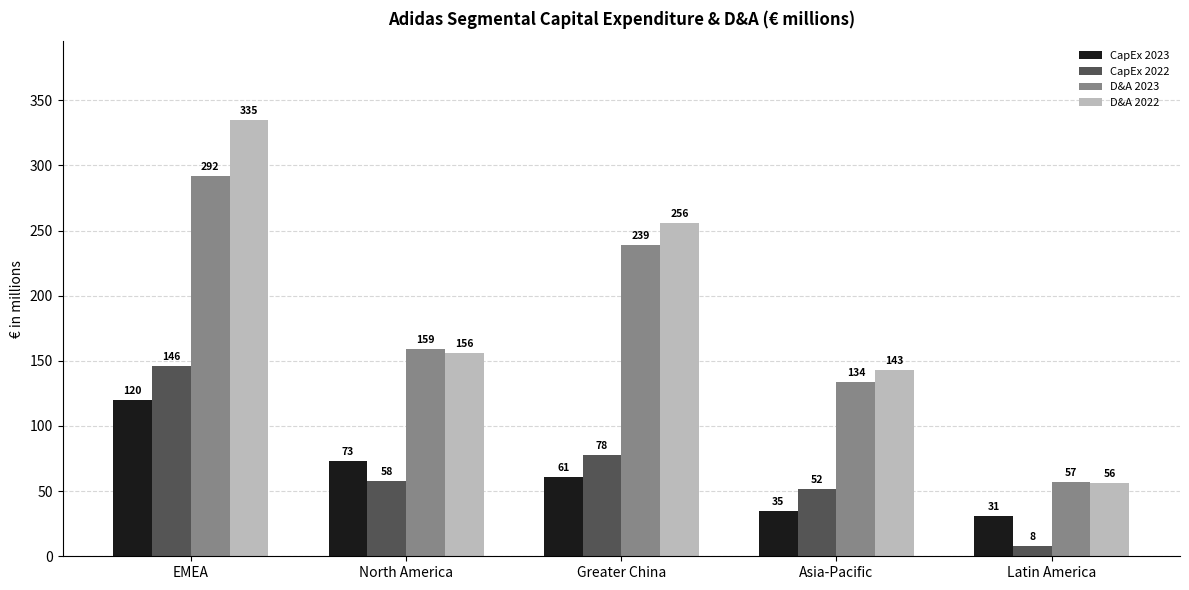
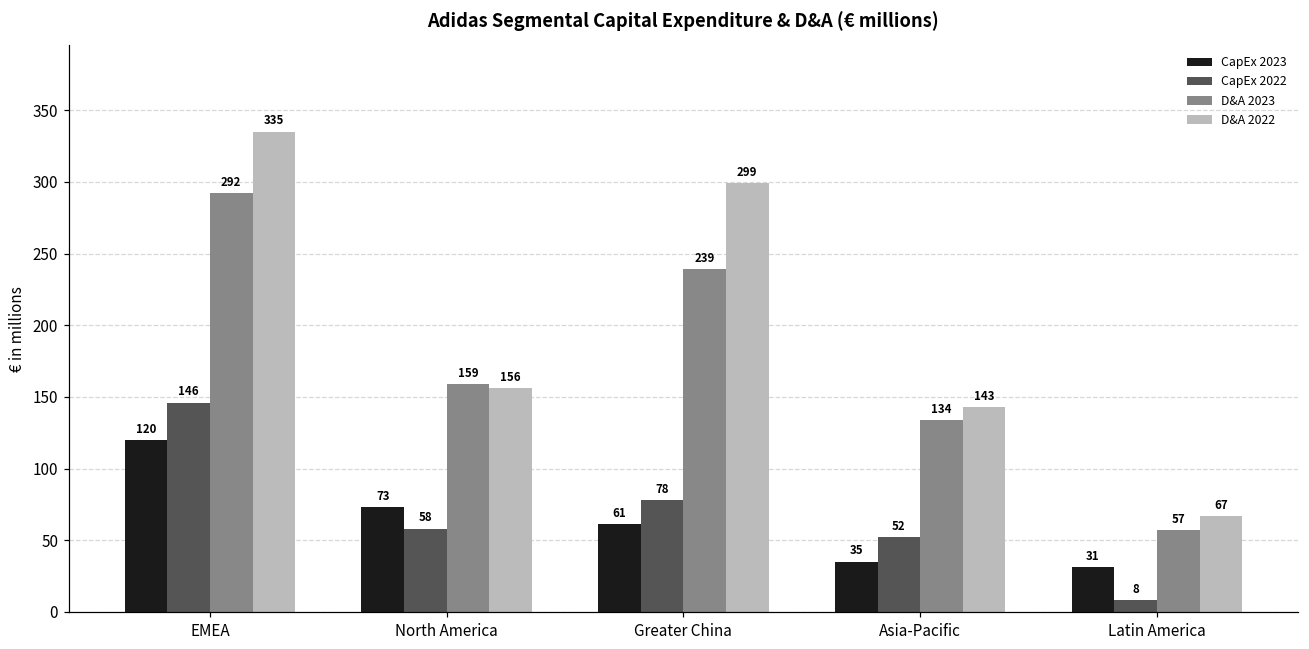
  {
    "CapEx 2023": {
      "EMEA": 120,
      "North America": 73,
      "Greater China": 61,
      "Asia-Pacific": 35,
      "Latin America": 31
    },
    "CapEx 2022": {
      "EMEA": 146,
      "North America": 58,
      "Greater China": 78,
      "Asia-Pacific": 52,
      "Latin America": 8
    },
    "D&A 2023": {
      "EMEA": 292,
      "North America": 159,
      "Greater China": 239,
      "Asia-Pacific": 134,
      "Latin America": 57
    },
    "D&A 2022": {
      "EMEA": 335,
      "North America": 156,
-     "Greater China": 256,
+     "Greater China": 299,
      "Asia-Pacific": 143,
-     "Latin America": 56
+     "Latin America": 67
    }
  }
